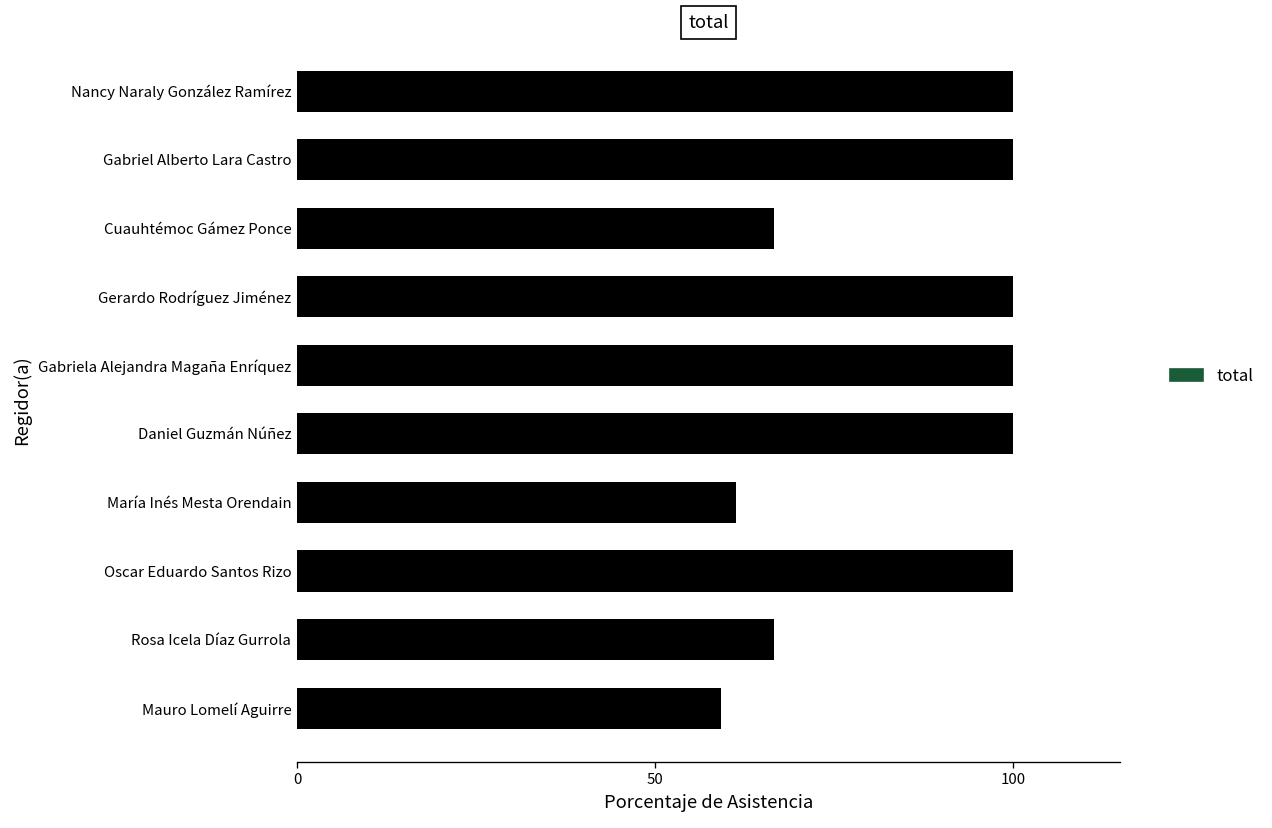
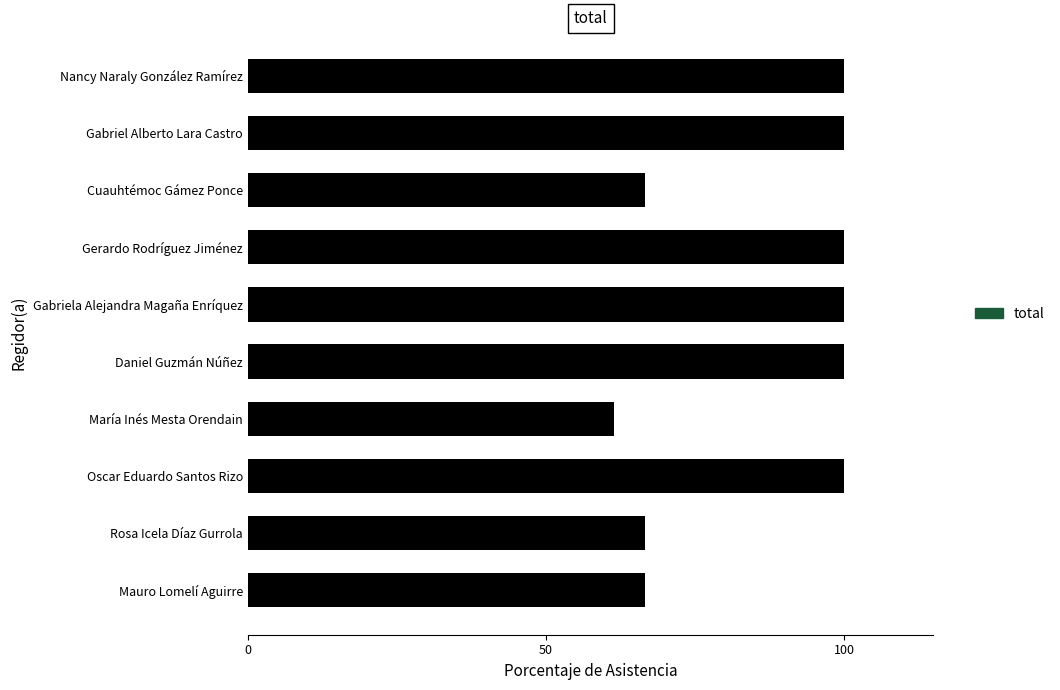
  {
    "Nancy Naraly González Ramírez": 100,
    "Gabriel Alberto Lara Castro": 100,
    "Cuauhtémoc Gámez Ponce": 67,
    "Gerardo Rodríguez Jiménez": 100,
    "Gabriela Alejandra Magaña Enríquez": 100,
    "Daniel Guzmán Núñez": 100,
    "María Inés Mesta Orendain": 61,
    "Oscar Eduardo Santos Rizo": 100,
    "Rosa Icela Díaz Gurrola": 67,
-   "Mauro Lomelí Aguirre": 59
+   "Mauro Lomelí Aguirre": 67
  }
